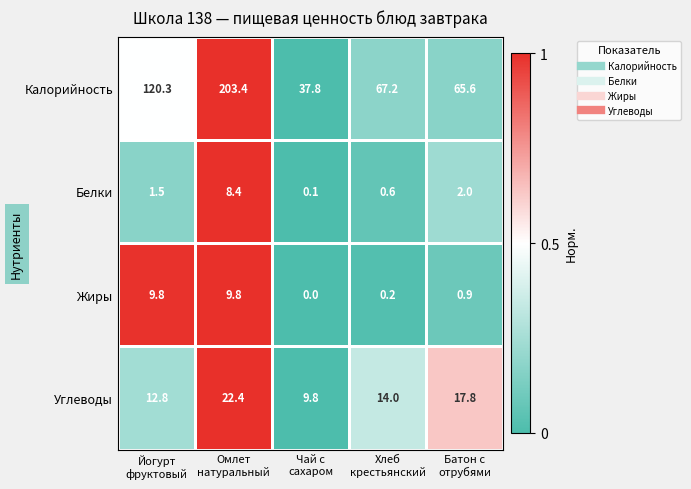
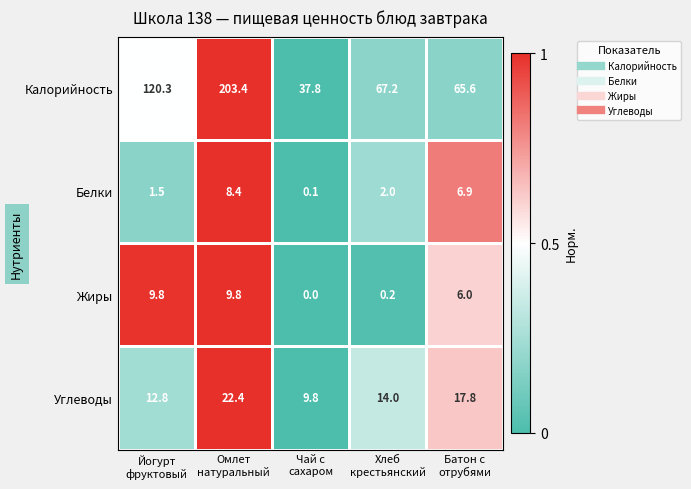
  {
    "Калорийность": {
      "Йогурт фруктовый": 120.3,
      "Омлет натуральный": 203.4,
      "Чай с сахаром": 37.8,
      "Хлеб крестьянский": 67.2,
      "Батон с отрубями": 65.6
    },
    "Белки": {
      "Йогурт фруктовый": 1.5,
      "Омлет натуральный": 8.4,
      "Чай с сахаром": 0.1,
-     "Хлеб крестьянский": 0.6,
-     "Батон с отрубями": 2.0
+     "Хлеб крестьянский": 2.0,
+     "Батон с отрубями": 6.9
    },
    "Жиры": {
      "Йогурт фруктовый": 9.8,
      "Омлет натуральный": 9.8,
      "Чай с сахаром": 0.0,
      "Хлеб крестьянский": 0.2,
-     "Батон с отрубями": 0.9
+     "Батон с отрубями": 6.0
    },
    "Углеводы": {
      "Йогурт фруктовый": 12.8,
      "Омлет натуральный": 22.4,
      "Чай с сахаром": 9.8,
      "Хлеб крестьянский": 14.0,
      "Батон с отрубями": 17.8
    }
  }
